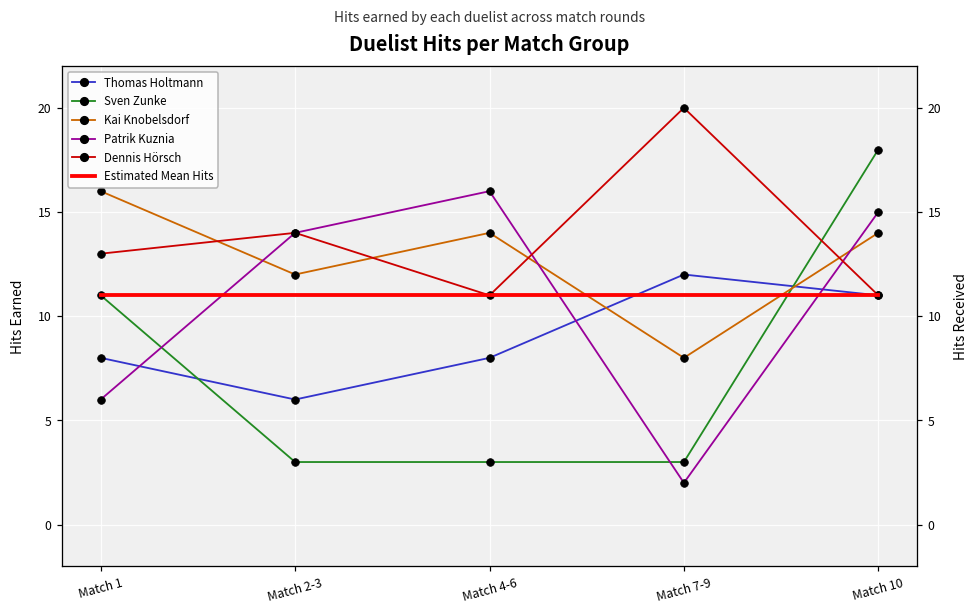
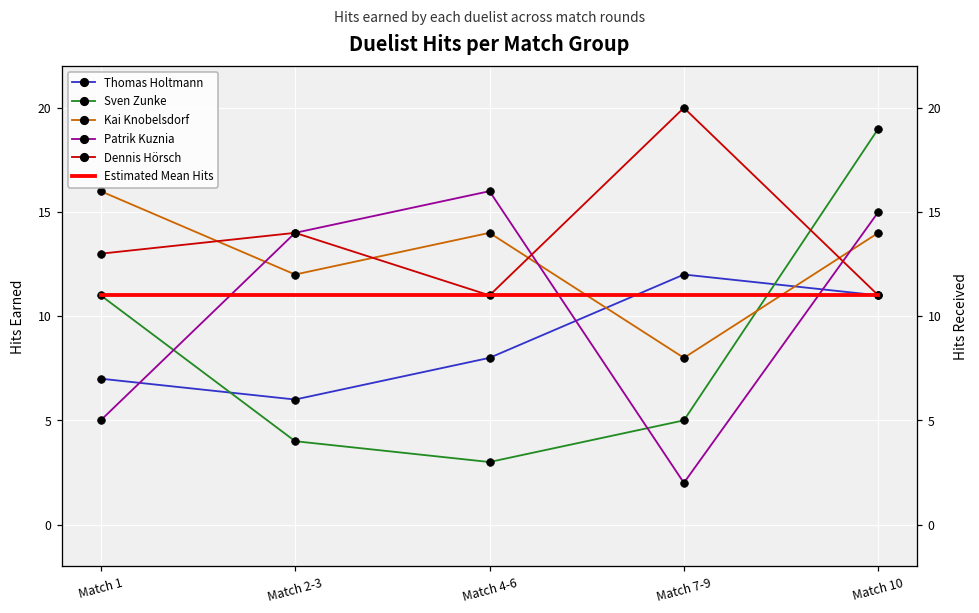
  {
    "Thomas Holtmann": {
-     "Match 1": 8,
+     "Match 1": 7,
      "Match 2-3": 6,
      "Match 4-6": 8,
      "Match 7-9": 12
    },
    "Sven Zunke": {
-     "Match 2-3": 3,
+     "Match 2-3": 4,
      "Match 4-6": 3,
-     "Match 7-9": 3,
-     "Match 10": 18
+     "Match 7-9": 5,
+     "Match 10": 19
    },
    "Kai Knobelsdorf": {
      "Match 1": 16,
      "Match 2-3": 12,
      "Match 4-6": 14,
      "Match 7-9": 8,
      "Match 10": 14
    },
    "Patrik Kuznia": {
-     "Match 1": 6,
+     "Match 1": 5,
      "Match 4-6": 16,
      "Match 7-9": 2,
      "Match 10": 15
    }
  }
